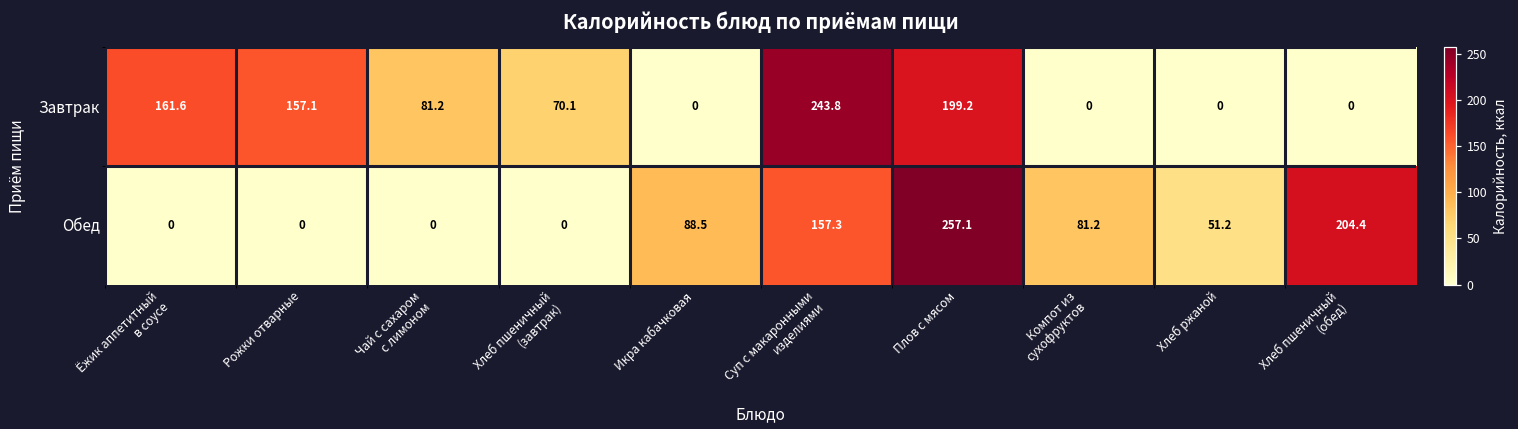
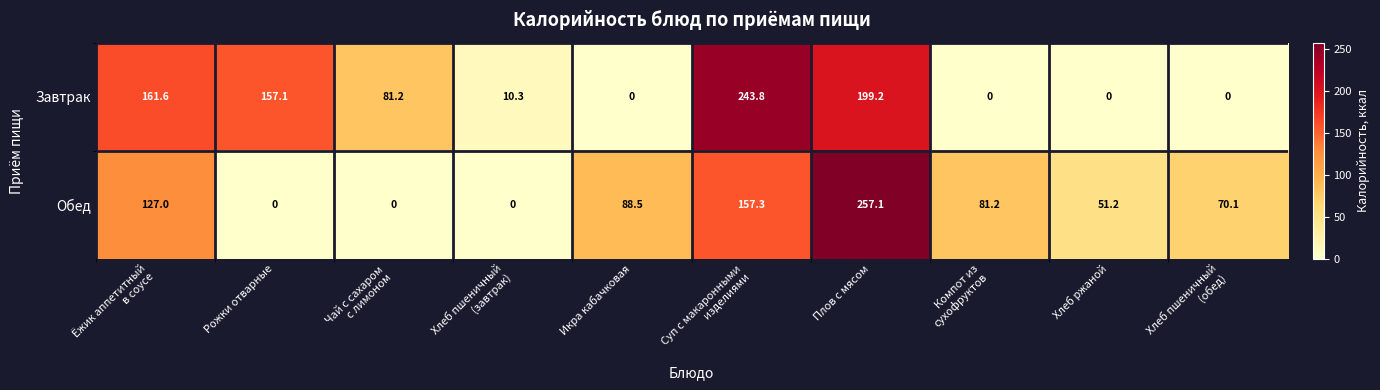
  {
    "Завтрак": {
      "Ёжик аппетитный в соусе": 161.6,
      "Рожки отварные": 157.1,
      "Чай с сахаром с лимоном": 81.2,
-     "Хлеб пшеничный (завтрак)": 70.1,
+     "Хлеб пшеничный (завтрак)": 10.3,
      "Икра кабачковая": 0,
      "Суп с макаронными изделиями": 243.8,
      "Плов с мясом": 199.2,
      "Компот из сухофруктов": 0,
      "Хлеб ржаной": 0,
      "Хлеб пшеничный (обед)": 0
    },
    "Обед": {
-     "Ёжик аппетитный в соусе": 0,
+     "Ёжик аппетитный в соусе": 127.0,
      "Рожки отварные": 0,
      "Чай с сахаром с лимоном": 0,
      "Хлеб пшеничный (завтрак)": 0,
      "Икра кабачковая": 88.5,
      "Суп с макаронными изделиями": 157.3,
      "Плов с мясом": 257.1,
      "Компот из сухофруктов": 81.2,
      "Хлеб ржаной": 51.2,
-     "Хлеб пшеничный (обед)": 204.4
+     "Хлеб пшеничный (обед)": 70.1
    }
  }
